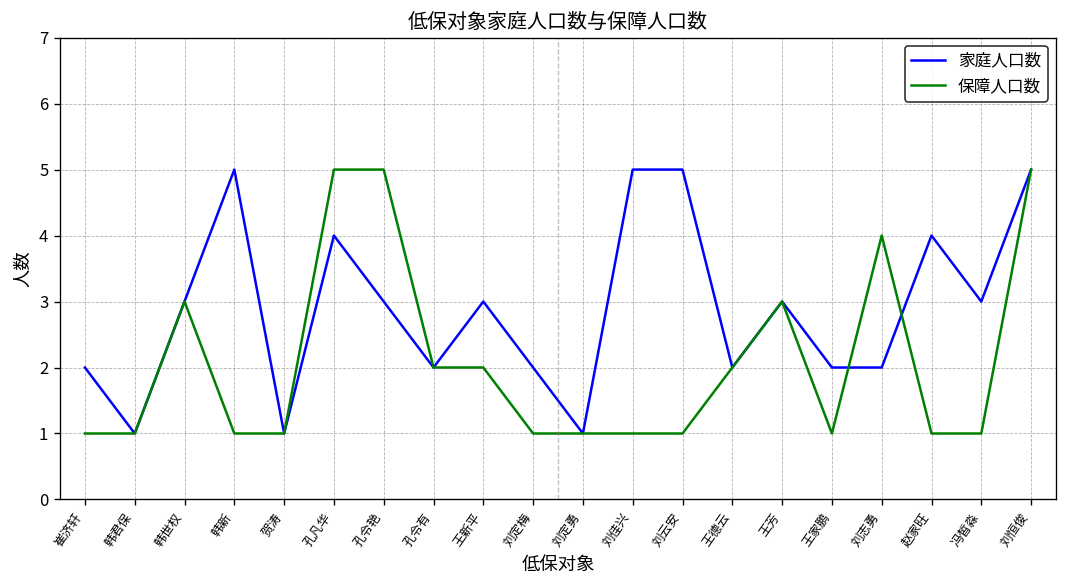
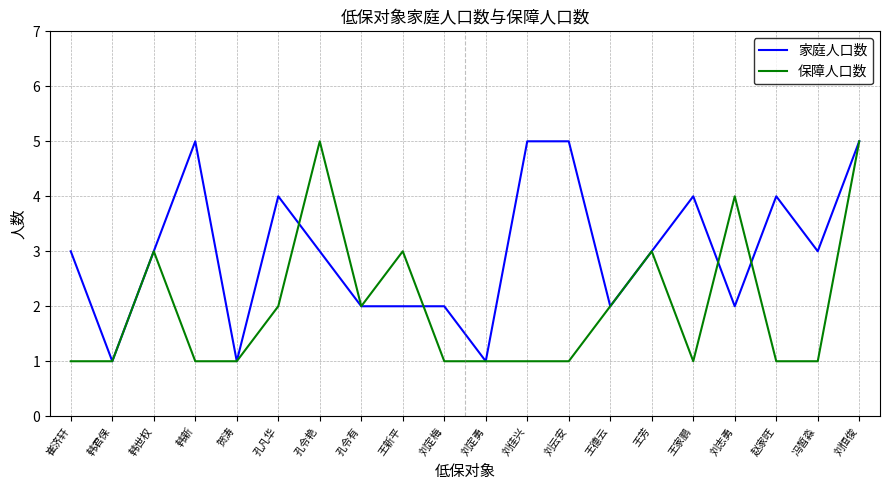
  {
    "家庭人口数": {
-     "崔济轩": 2,
+     "崔济轩": 3,
      "韩新": 5,
      "孔凡华": 4,
      "孔令艳": 3,
-     "王新平": 3,
+     "王新平": 2,
      "刘定梅": 2,
      "刘佳兴": 5,
      "刘云安": 5,
-     "王家鹏": 2,
+     "王家鹏": 4,
      "刘志勇": 2,
      "赵家旺": 4,
      "冯皙淼": 3
    },
    "保障人口数": {
      "崔济轩": 1,
      "韩新": 1,
-     "孔凡华": 5,
+     "孔凡华": 2,
      "孔令艳": 5,
-     "王新平": 2,
+     "王新平": 3,
      "刘定梅": 1,
      "刘佳兴": 1,
      "刘云安": 1,
      "王家鹏": 1,
      "刘志勇": 4,
      "赵家旺": 1,
      "冯皙淼": 1
    }
  }
